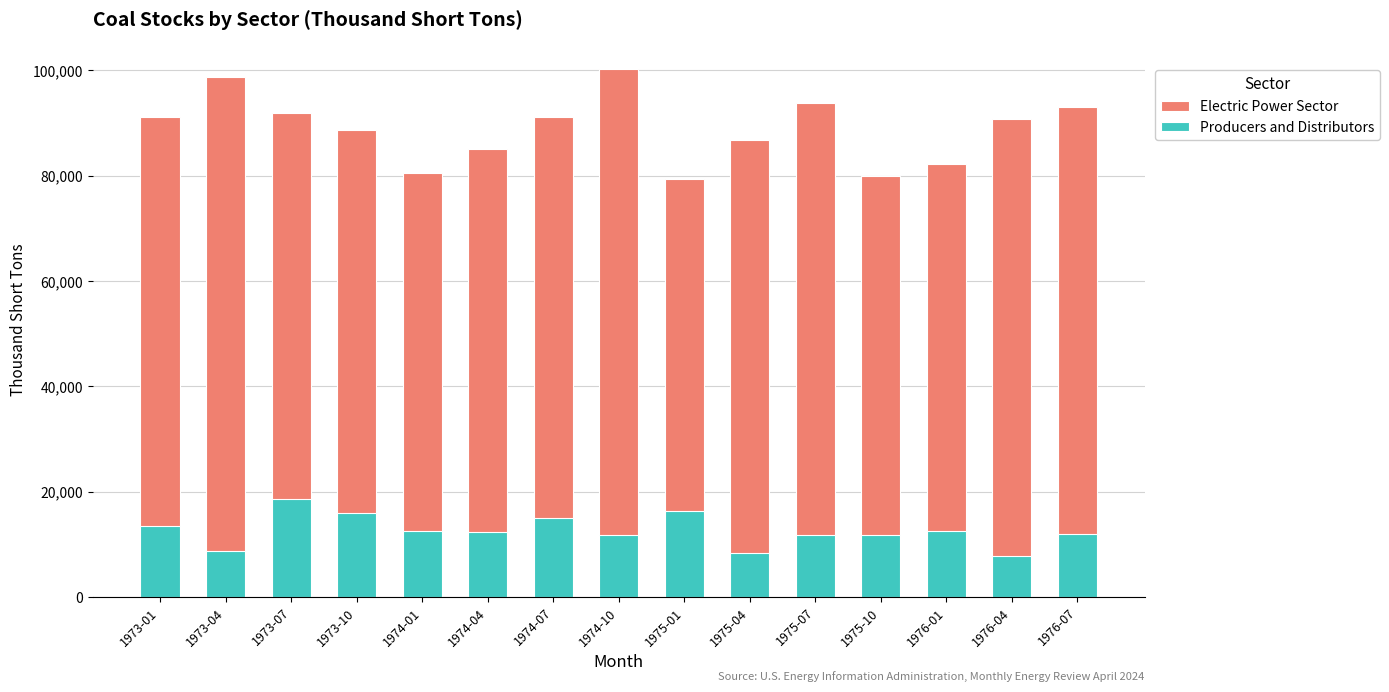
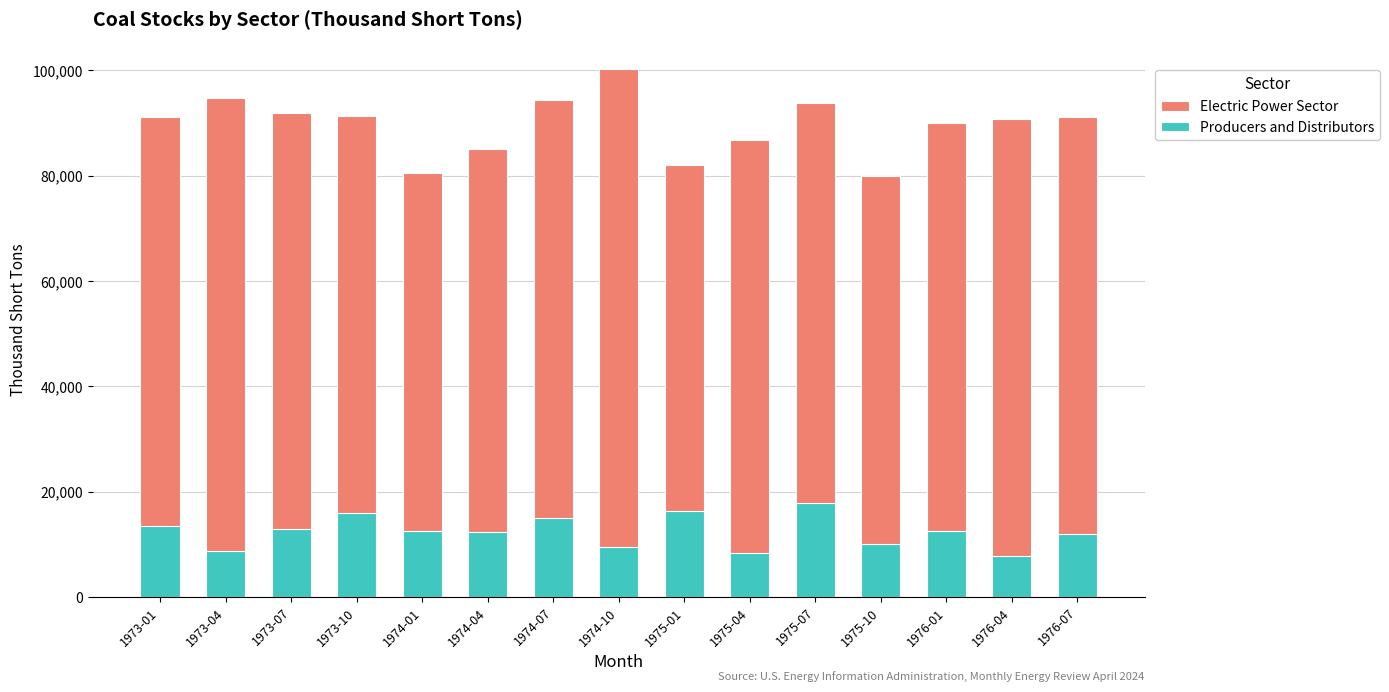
  {
    "Electric Power Sector": {
      "1973-01": "91,000",
-     "1973-04": "99,000",
+     "1973-04": "95,000",
      "1973-07": "92,000",
-     "1973-10": "89,000",
+     "1973-10": "91,000",
      "1974-01": "81,000",
      "1974-04": "85,000",
-     "1974-07": "91,000",
+     "1974-07": "94,000",
      "1974-10": "100,000",
-     "1975-01": "79,000",
+     "1975-01": "82,000",
      "1975-04": "87,000",
      "1975-07": "94,000",
      "1975-10": "80,000",
-     "1976-01": "82,000",
+     "1976-01": "90,000",
      "1976-04": "91,000",
-     "1976-07": "93,000"
+     "1976-07": "91,000"
    },
    "Producers and Distributors": {
-     "1973-07": "19,000",
-     "1974-10": "12,000",
-     "1975-07": "12,000",
-     "1975-10": "12,000"
+     "1973-07": "13,000",
+     "1974-10": "9,000",
+     "1975-07": "18,000",
+     "1975-10": "10,000"
    }
  }
